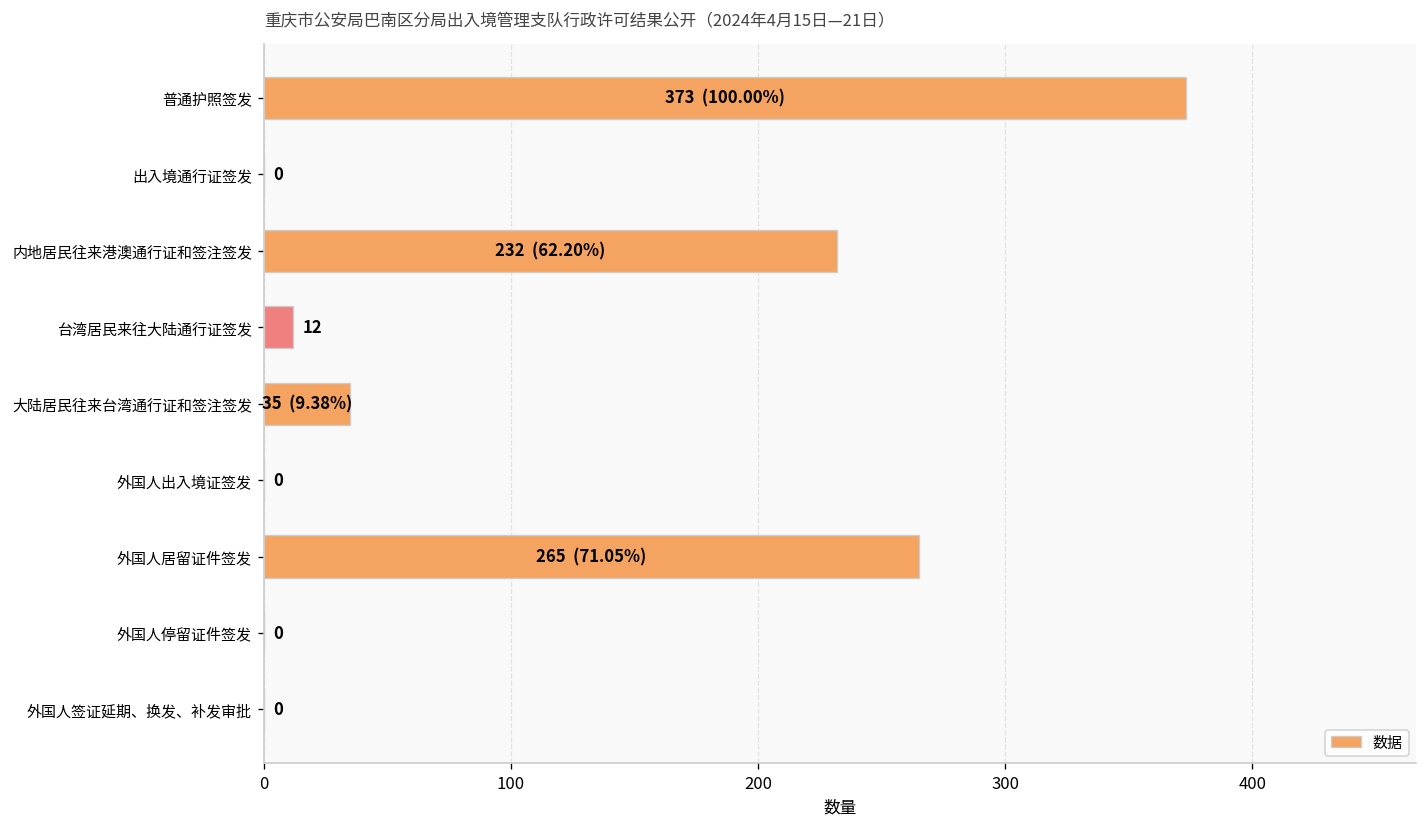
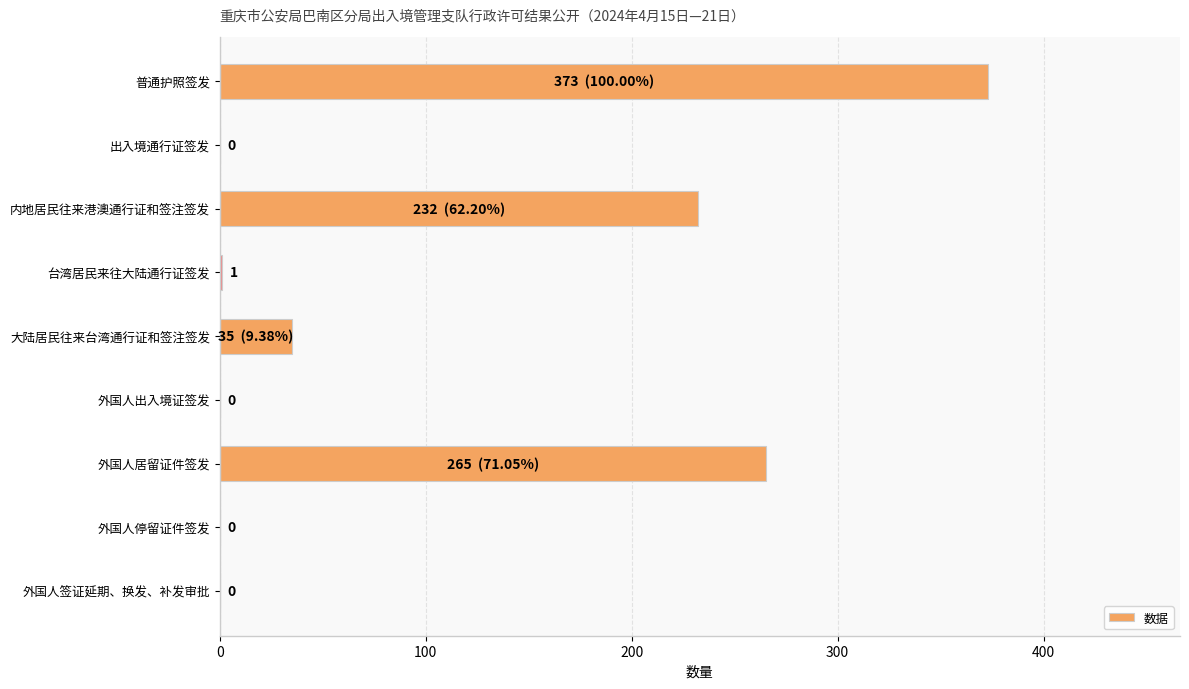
  {
    "普通护照签发": 373,
    "出入境通行证签发": 0,
    "内地居民往来港澳通行证和签注签发": 232,
-   "台湾居民来往大陆通行证签发": 12,
+   "台湾居民来往大陆通行证签发": 1,
    "大陆居民往来台湾通行证和签注签发": 35,
    "外国人出入境证签发": 0,
    "外国人居留证件签发": 265,
    "外国人停留证件签发": 0,
    "外国人签证延期、换发、补发审批": 0
  }
